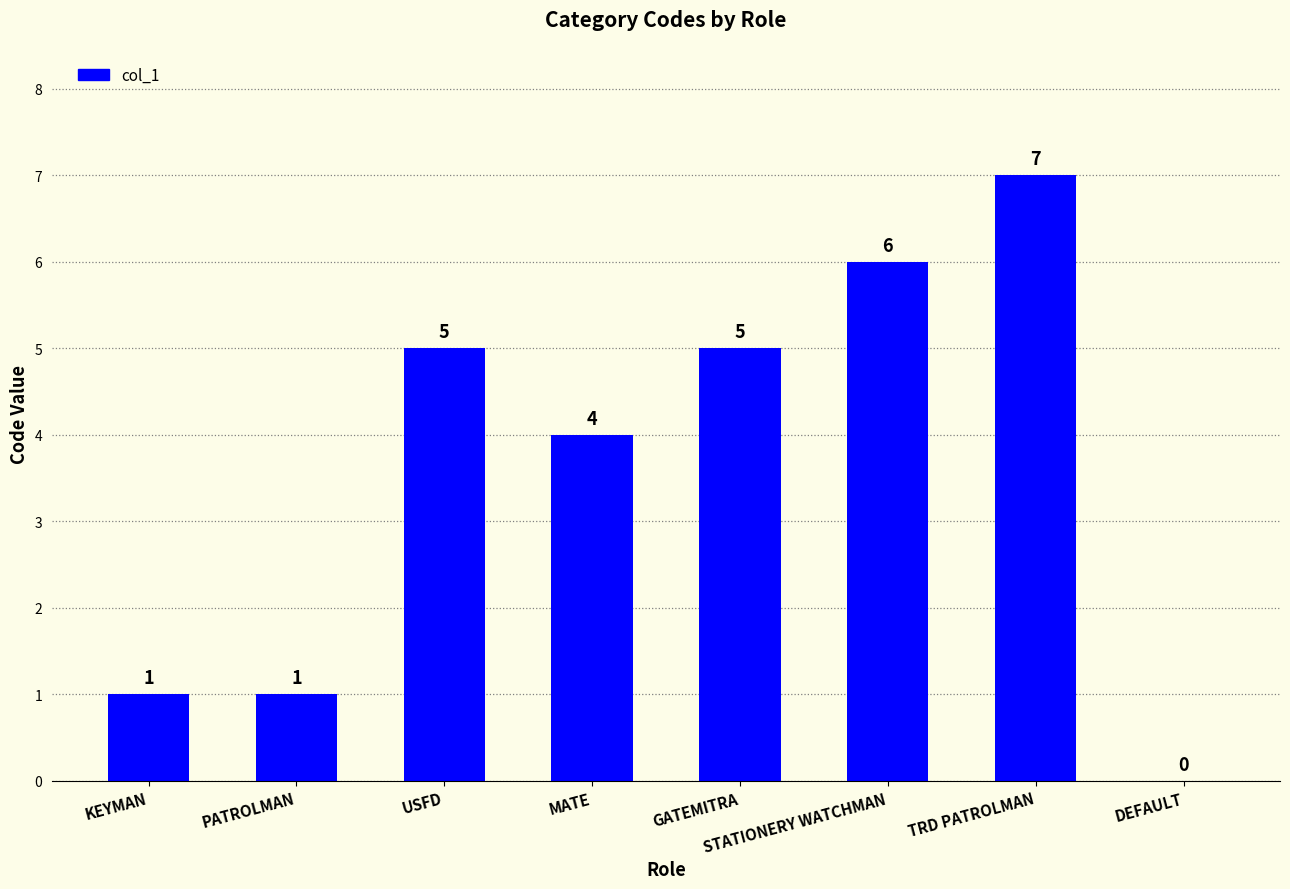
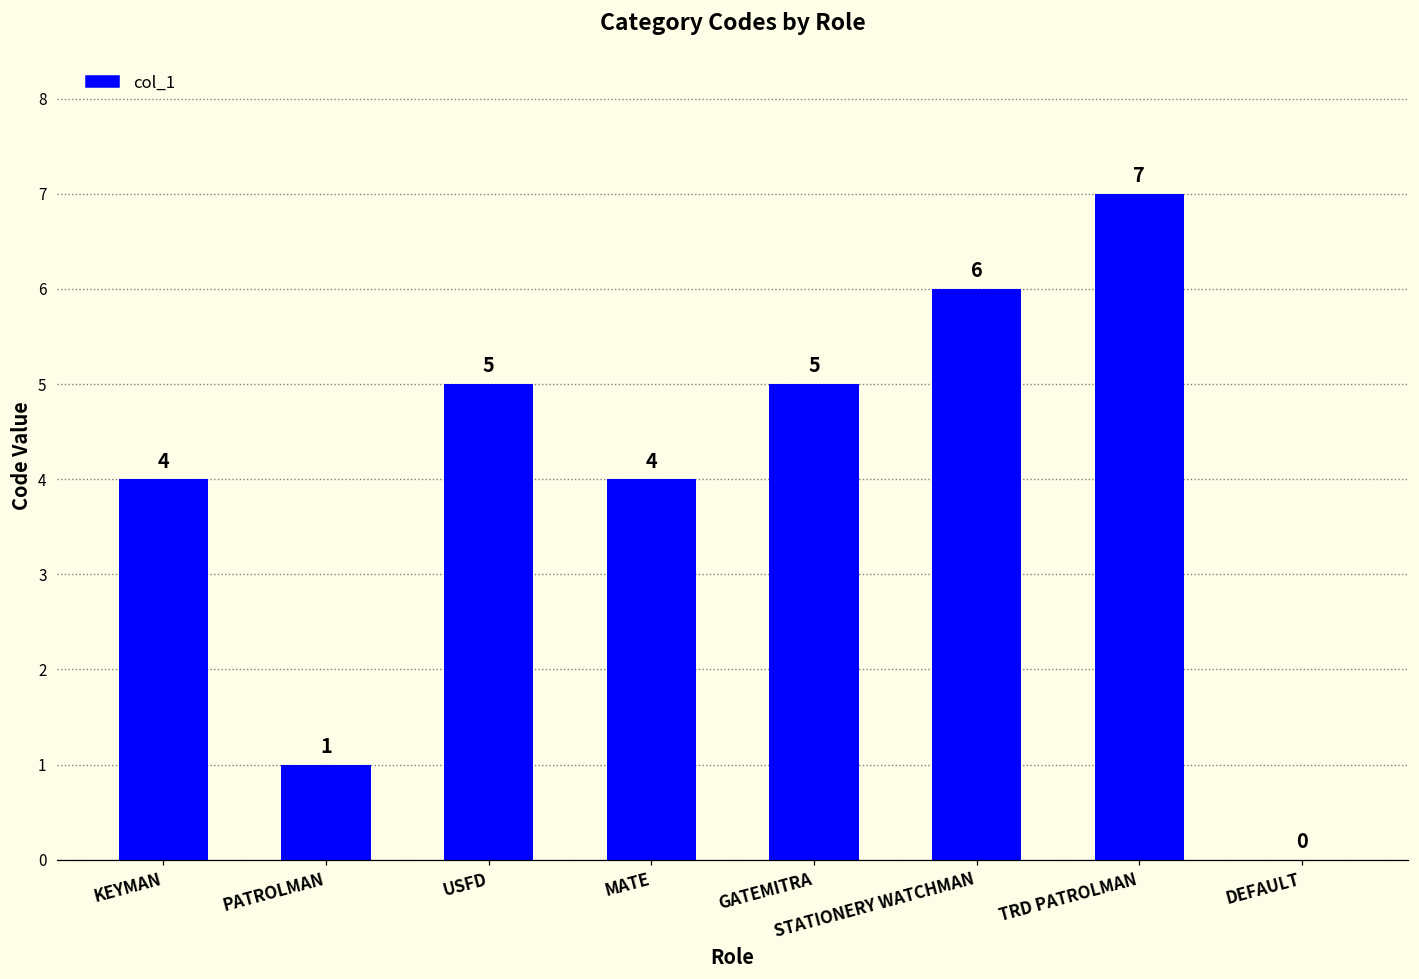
  {
-   "KEYMAN": 1,
+   "KEYMAN": 4,
    "PATROLMAN": 1,
    "USFD": 5,
    "MATE": 4,
    "GATEMITRA": 5,
    "STATIONERY WATCHMAN": 6,
    "TRD PATROLMAN": 7,
    "DEFAULT": 0
  }
